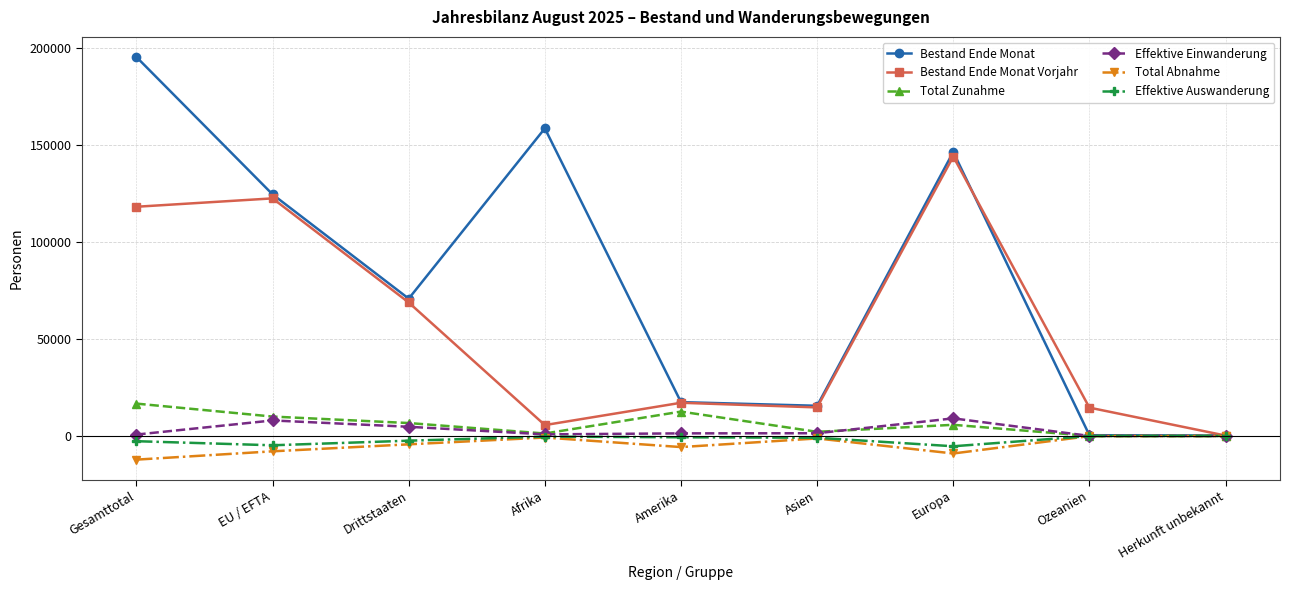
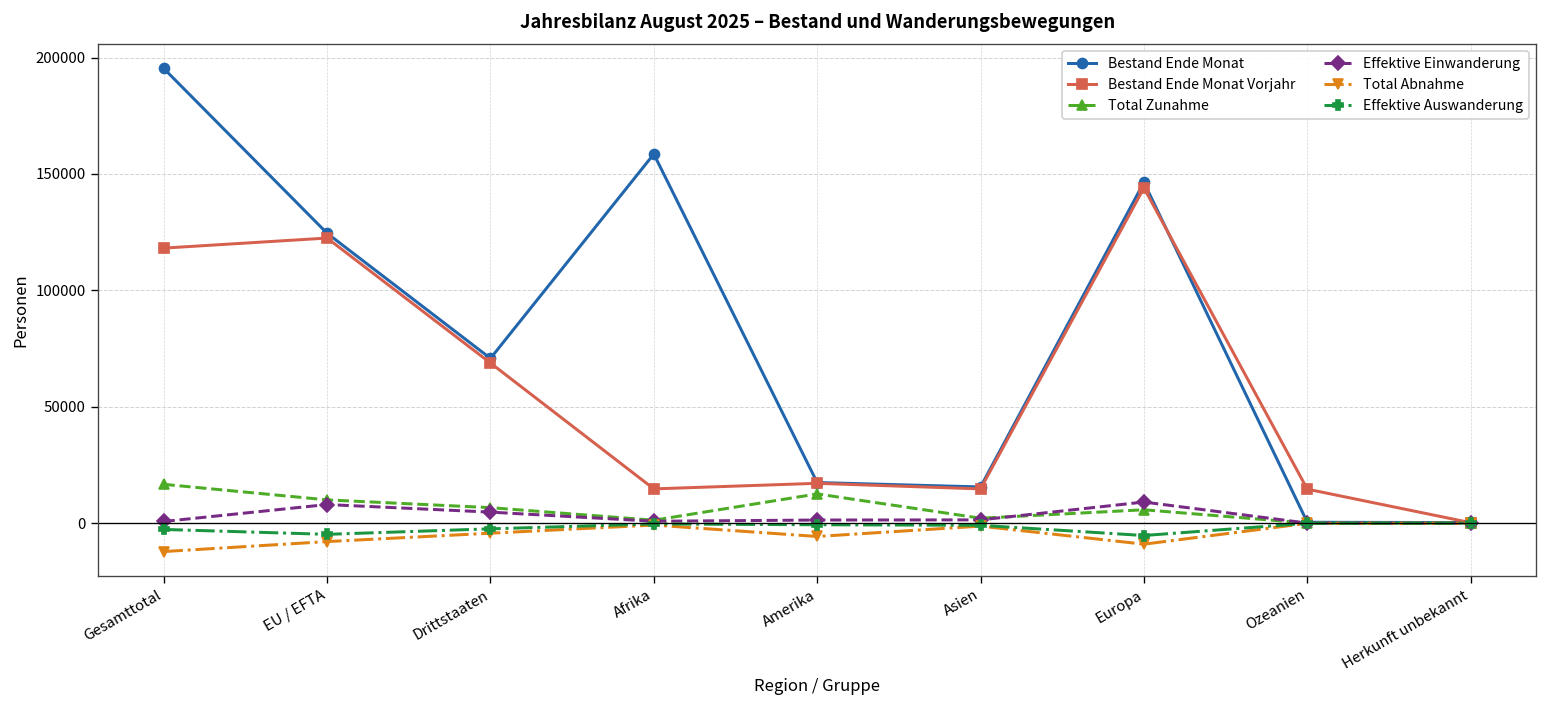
  {
    "Bestand Ende Monat": {
      "Gesamttotal": 195000,
      "EU / EFTA": 125000,
      "Drittstaaten": 71000,
      "Afrika": 159000,
      "Europa": 146000
    },
    "Bestand Ende Monat Vorjahr": {
      "Gesamttotal": 118000,
      "EU / EFTA": 122000,
      "Drittstaaten": 69000,
-     "Afrika": 6000,
+     "Afrika": 15000,
      "Europa": 144000,
      "Ozeanien": 15000
    },
    "Total Zunahme": {
      "Gesamttotal": 17000,
      "EU / EFTA": 10000,
      "Drittstaaten": 7000,
      "Amerika": 13000,
      "Europa": 6000
    },
    "Effektive Einwanderung": {
      "Gesamttotal": 1000,
      "EU / EFTA": 8000,
      "Drittstaaten": 5000,
      "Amerika": 1000,
      "Europa": 9000
    },
    "Total Abnahme": {
      "Gesamttotal": -12000,
      "EU / EFTA": -8000,
      "Drittstaaten": -4000,
      "Amerika": -6000,
      "Europa": -9000
    },
    "Effektive Auswanderung": {
      "Gesamttotal": -3000,
      "EU / EFTA": -5000,
      "Drittstaaten": -2000,
      "Amerika": -1000,
      "Europa": -5000
    }
  }
